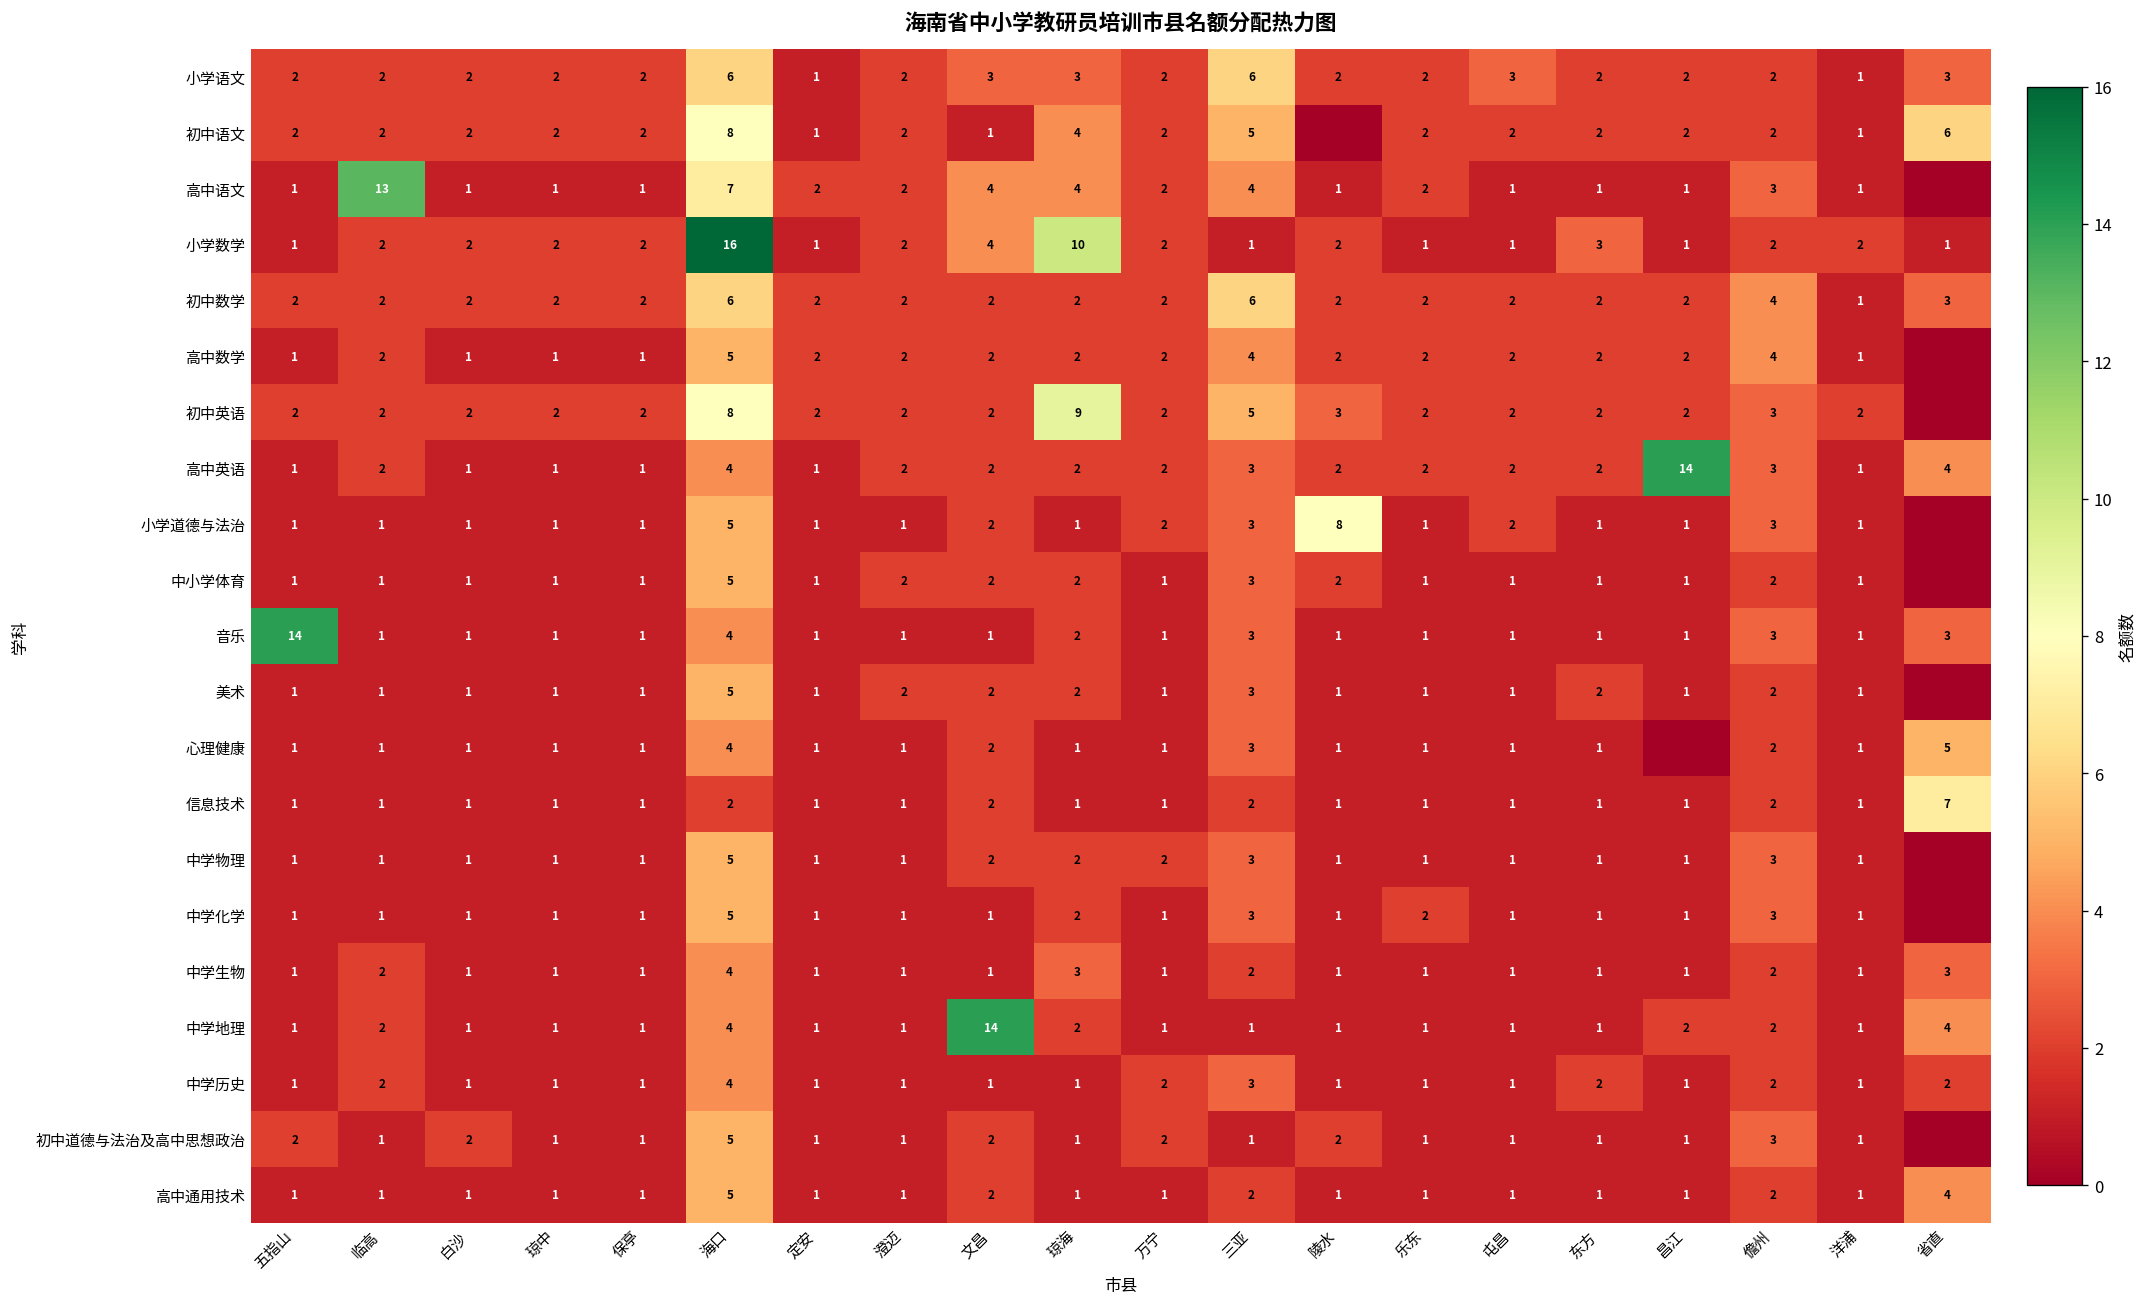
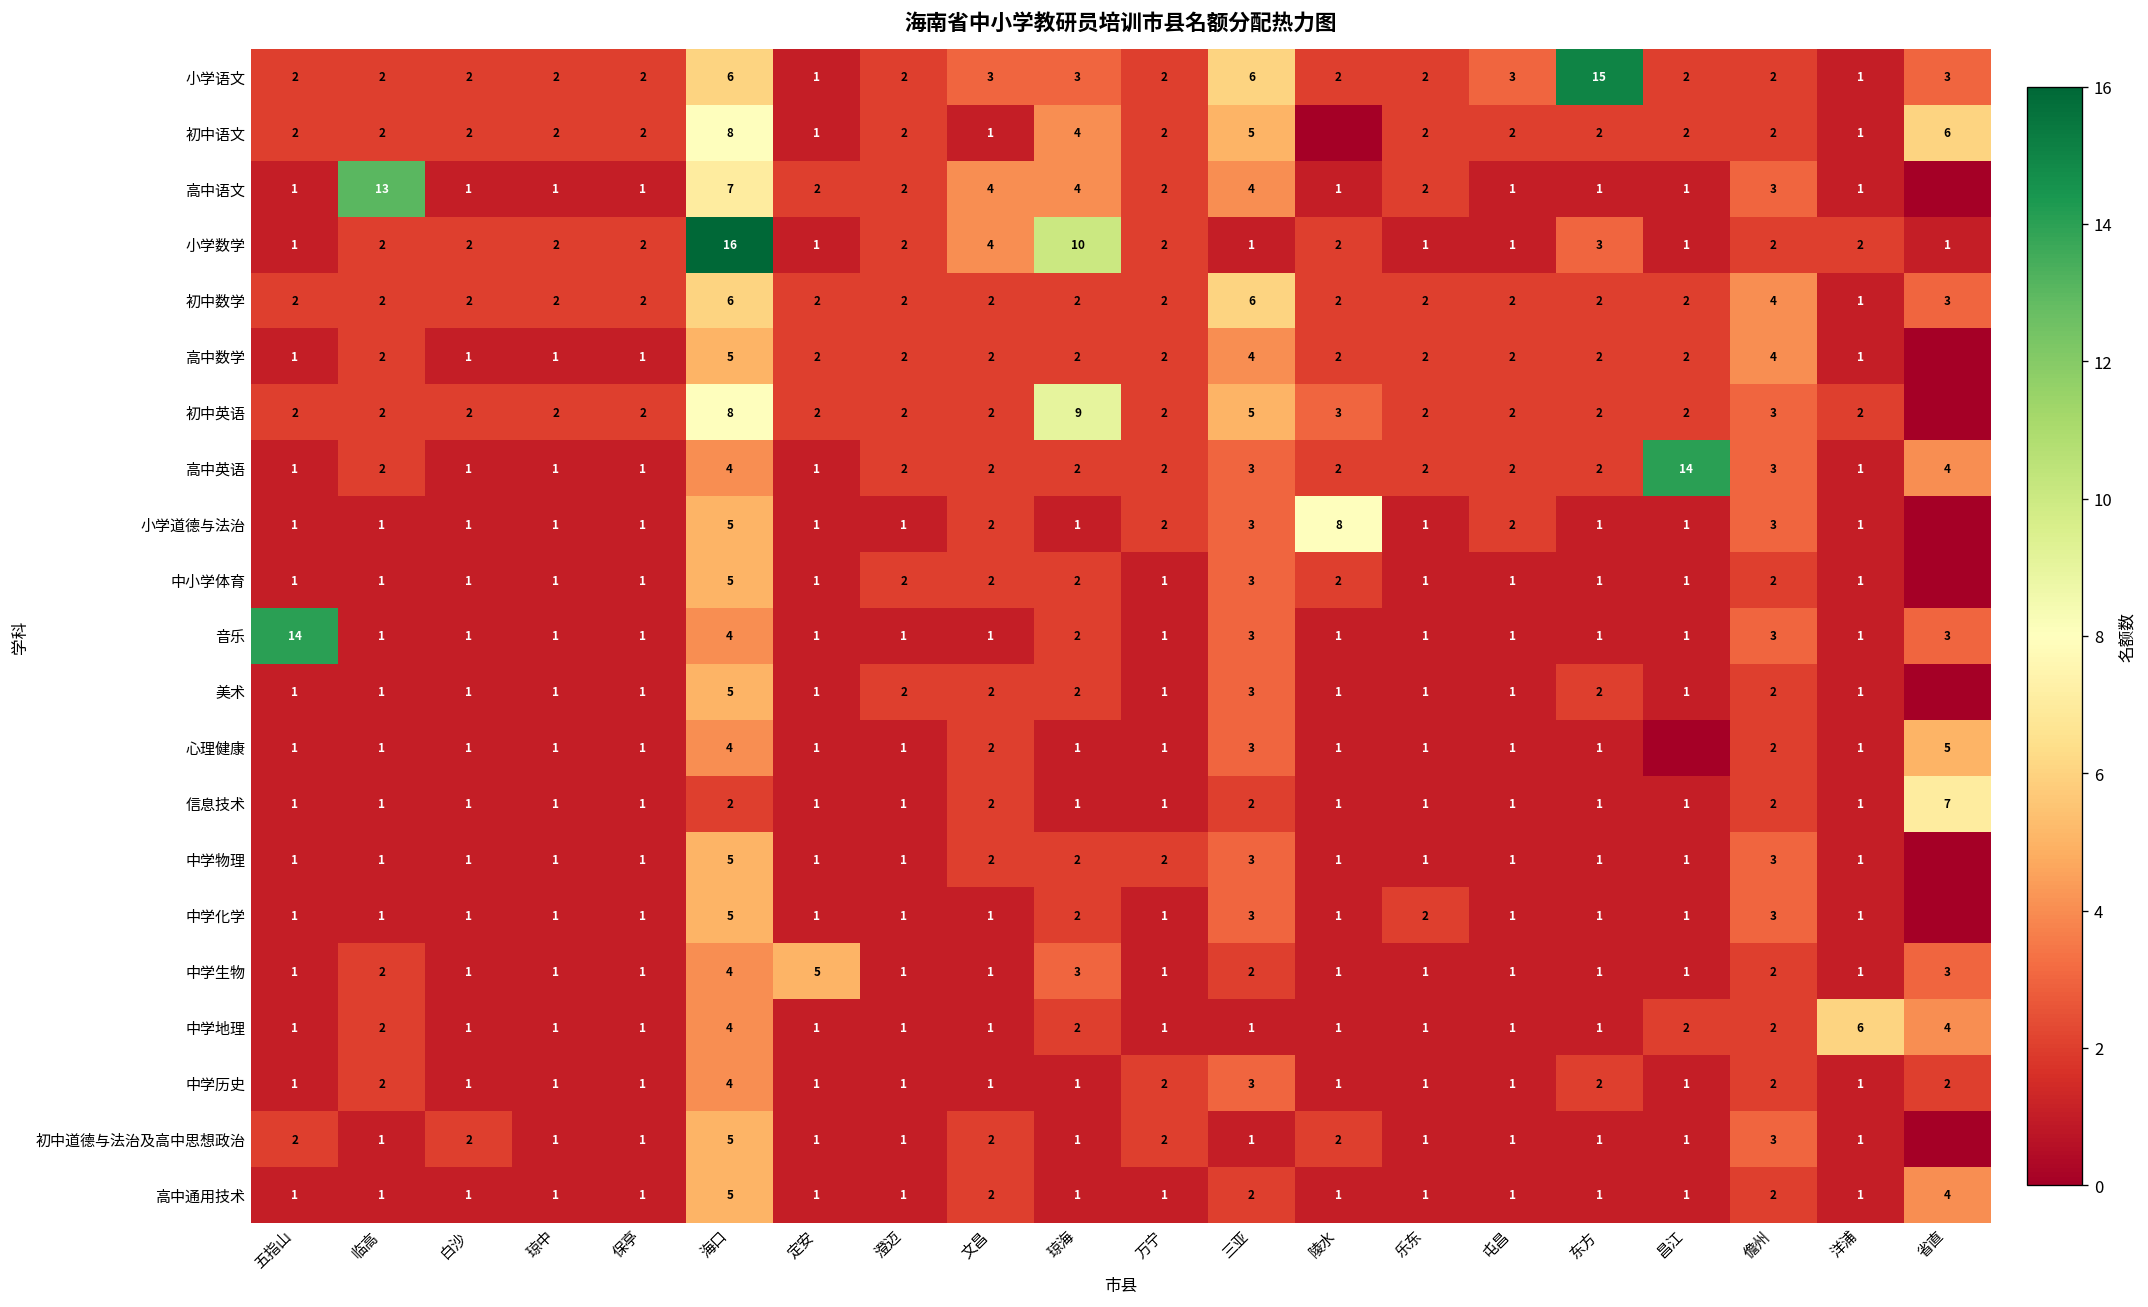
  {
    "小学语文": {
      "五指山": 2,
      "临高": 2,
      "白沙": 2,
      "琼中": 2,
      "保亭": 2,
      "海口": 6,
      "定安": 1,
      "澄迈": 2,
      "文昌": 3,
      "琼海": 3,
      "万宁": 2,
      "三亚": 6,
      "陵水": 2,
      "乐东": 2,
      "屯昌": 3,
-     "东方": 2,
+     "东方": 15,
      "昌江": 2,
      "儋州": 2,
      "洋浦": 1,
      "省直": 3
    },
    "中学生物": {
      "五指山": 1,
      "临高": 2,
      "白沙": 1,
      "琼中": 1,
      "保亭": 1,
      "海口": 4,
-     "定安": 1,
+     "定安": 5,
      "澄迈": 1,
      "文昌": 1,
      "琼海": 3,
      "万宁": 1,
      "三亚": 2,
      "陵水": 1,
      "乐东": 1,
      "屯昌": 1,
      "东方": 1,
      "昌江": 1,
      "儋州": 2,
      "洋浦": 1,
      "省直": 3
    },
    "中学地理": {
      "五指山": 1,
      "临高": 2,
      "白沙": 1,
      "琼中": 1,
      "保亭": 1,
      "海口": 4,
      "定安": 1,
      "澄迈": 1,
-     "文昌": 14,
+     "文昌": 1,
      "琼海": 2,
      "万宁": 1,
      "三亚": 1,
      "陵水": 1,
      "乐东": 1,
      "屯昌": 1,
      "东方": 1,
      "昌江": 2,
      "儋州": 2,
-     "洋浦": 1,
+     "洋浦": 6,
      "省直": 4
    }
  }
